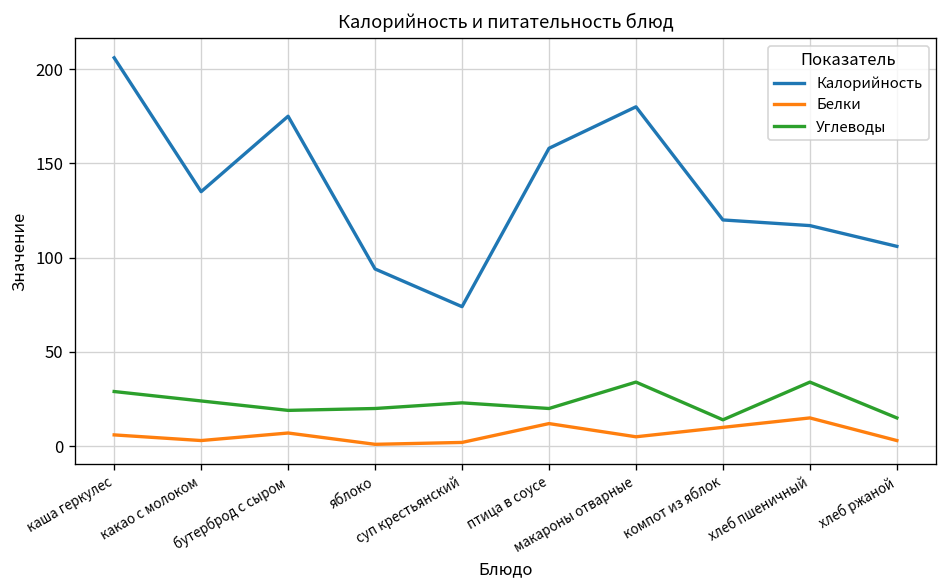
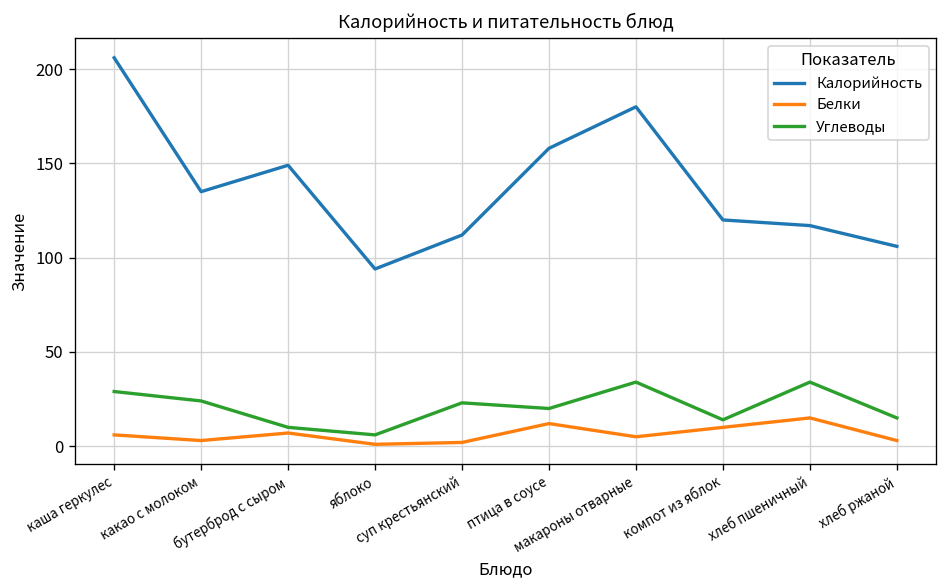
  {
    "Калорийность": {
      "каша геркулес": 206,
      "какао с молоком": 135,
-     "бутерброд с сыром": 175,
+     "бутерброд с сыром": 149,
      "яблоко": 94,
-     "суп крестьянский": 74,
+     "суп крестьянский": 112,
      "птица в соусе": 158,
      "макароны отварные": 180,
      "компот из яблок": 120,
      "хлеб пшеничный": 117,
      "хлеб ржаной": 106
    },
    "Белки": {
      "каша геркулес": 6,
      "какао с молоком": 3,
      "бутерброд с сыром": 7,
      "яблоко": 1,
      "суп крестьянский": 2,
      "птица в соусе": 12,
      "макароны отварные": 5,
      "компот из яблок": 10,
      "хлеб пшеничный": 15,
      "хлеб ржаной": 3
    },
    "Углеводы": {
      "каша геркулес": 29,
      "какао с молоком": 24,
-     "бутерброд с сыром": 19,
-     "яблоко": 20,
+     "бутерброд с сыром": 10,
+     "яблоко": 6,
      "суп крестьянский": 23,
      "птица в соусе": 20,
      "макароны отварные": 34,
      "компот из яблок": 14,
      "хлеб пшеничный": 34,
      "хлеб ржаной": 15
    }
  }
